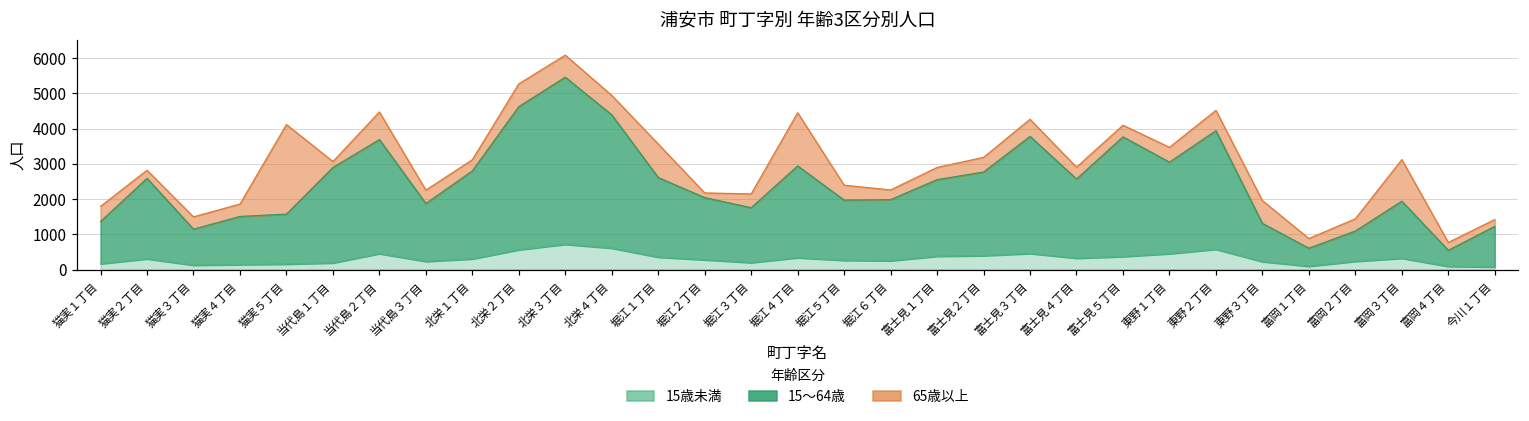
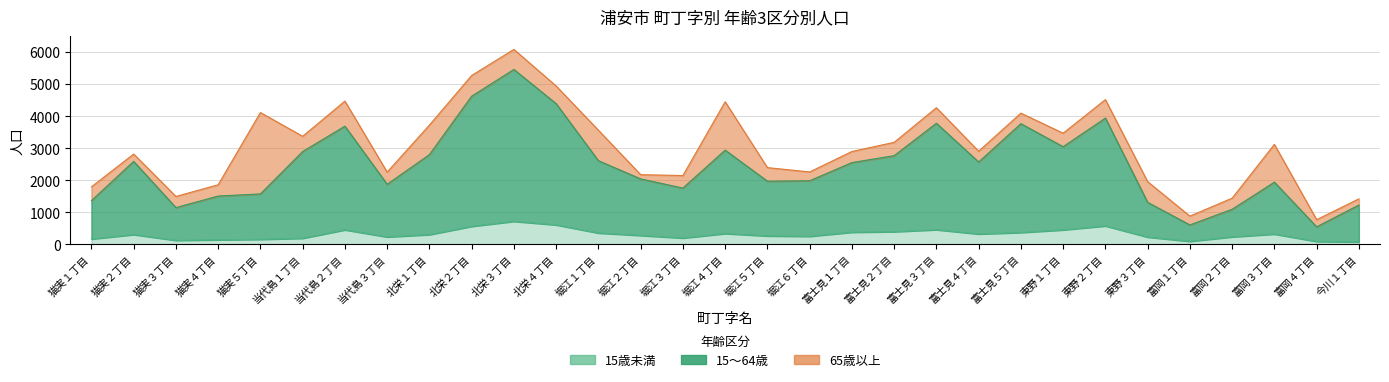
  {
    "65歳以上": {
      "猫実１丁目": 400,
      "猫実２丁目": 200,
      "猫実３丁目": 300,
      "猫実４丁目": 400,
      "猫実５丁目": 2500,
-     "当代島１丁目": 200,
+     "当代島１丁目": 500,
      "当代島２丁目": 800,
      "当代島３丁目": 400,
-     "北栄１丁目": 300,
+     "北栄１丁目": 900,
      "北栄２丁目": 600,
      "北栄３丁目": 600,
      "北栄４丁目": 600,
      "堀江１丁目": 1000,
      "堀江２丁目": 100,
      "堀江３丁目": 400,
      "堀江４丁目": 1500,
      "堀江５丁目": 400,
      "堀江６丁目": 300,
      "富士見１丁目": 300,
      "富士見２丁目": 400,
      "富士見３丁目": 500,
      "富士見４丁目": 300,
      "富士見５丁目": 300,
      "東野１丁目": 400,
      "東野２丁目": 600,
      "東野３丁目": 600,
      "富岡１丁目": 300,
      "富岡２丁目": 300,
      "富岡３丁目": 1200,
      "富岡４丁目": 200,
      "今川１丁目": 200
    }
  }
